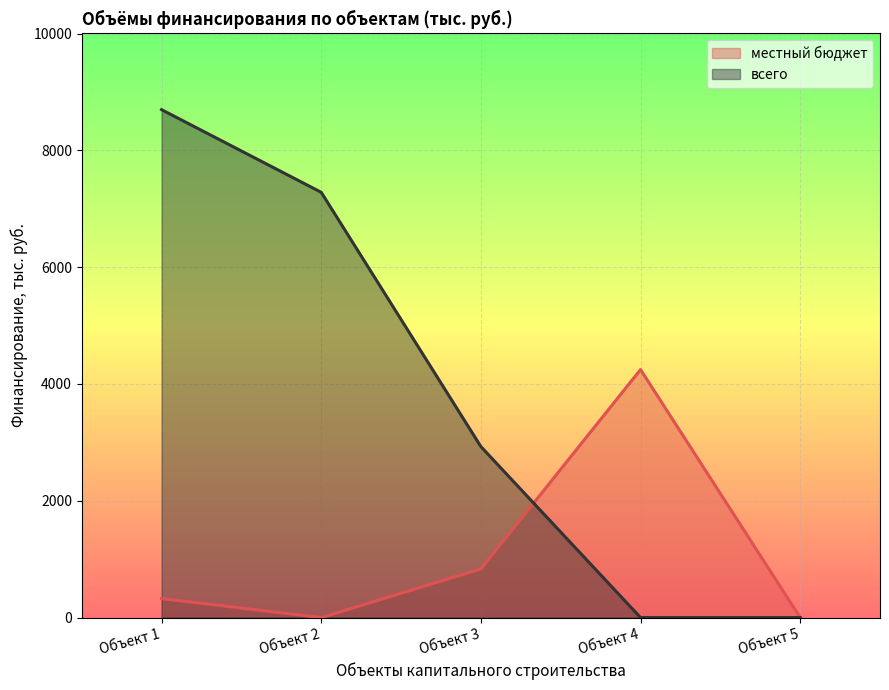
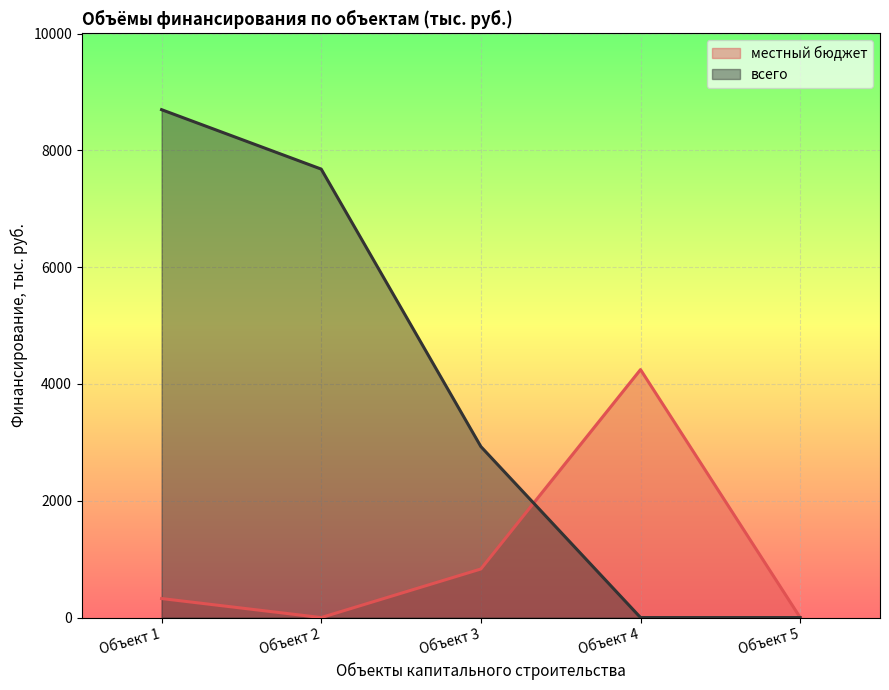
  {
    "местный бюджет": {
      "Объект 1": 300,
      "Объект 2": 0,
      "Объект 3": 800,
      "Объект 4": 4200
    },
    "всего": {
      "Объект 1": 8700,
-     "Объект 2": 7300,
+     "Объект 2": 7700,
      "Объект 3": 2900,
      "Объект 4": 0
    }
  }
